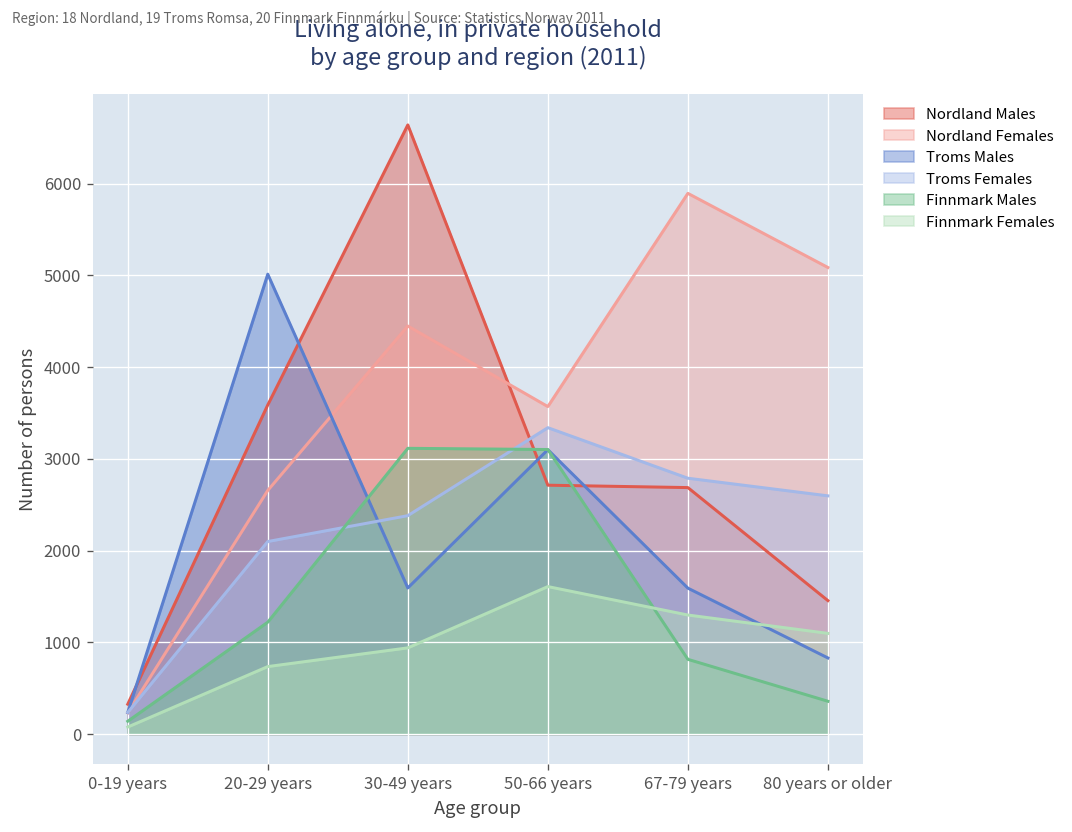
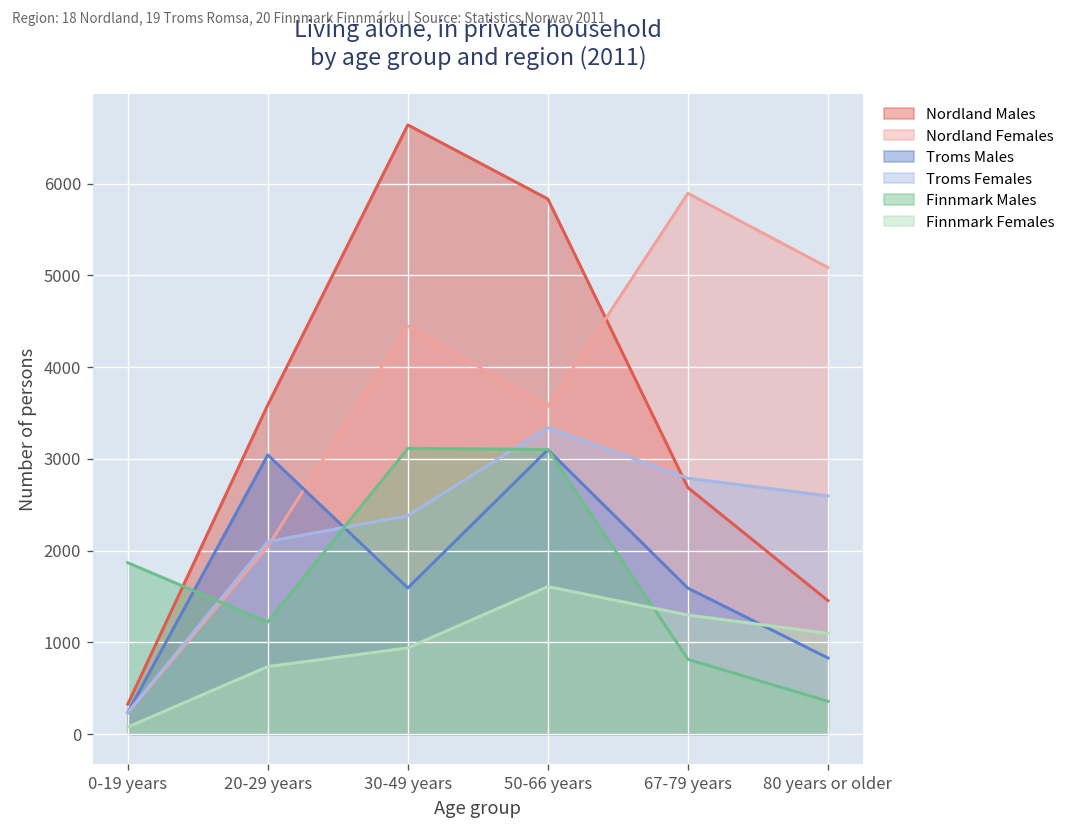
  {
    "Nordland Males": {
      "0-19 years": 300,
      "20-29 years": 3600,
      "30-49 years": 6600,
-     "50-66 years": 2700,
+     "50-66 years": 5800,
      "67-79 years": 2700,
      "80 years or older": 1500
    },
    "Nordland Females": {
-     "20-29 years": 2700,
+     "20-29 years": 2000,
      "30-49 years": 4400,
      "50-66 years": 3600,
      "67-79 years": 5900,
      "80 years or older": 5100
    },
    "Troms Males": {
-     "20-29 years": 5000,
+     "20-29 years": 3000,
      "30-49 years": 1600,
      "67-79 years": 1600,
      "80 years or older": 800
    },
    "Finnmark Males": {
-     "0-19 years": 100,
+     "0-19 years": 1900,
      "20-29 years": 1200,
      "30-49 years": 3100,
      "67-79 years": 800,
      "80 years or older": 400
    }
  }
